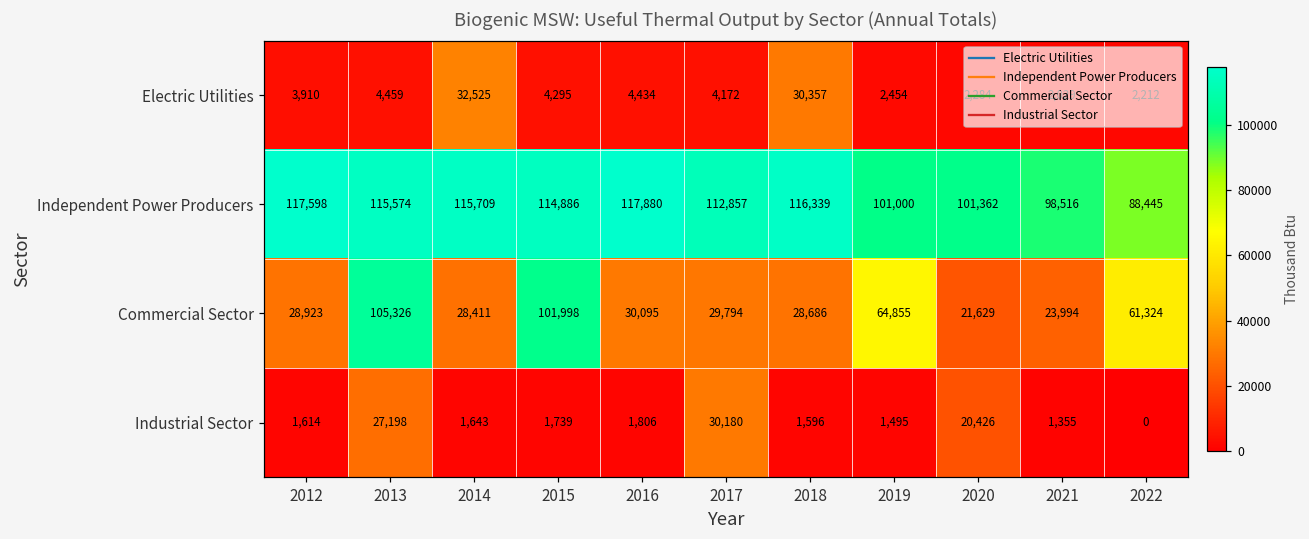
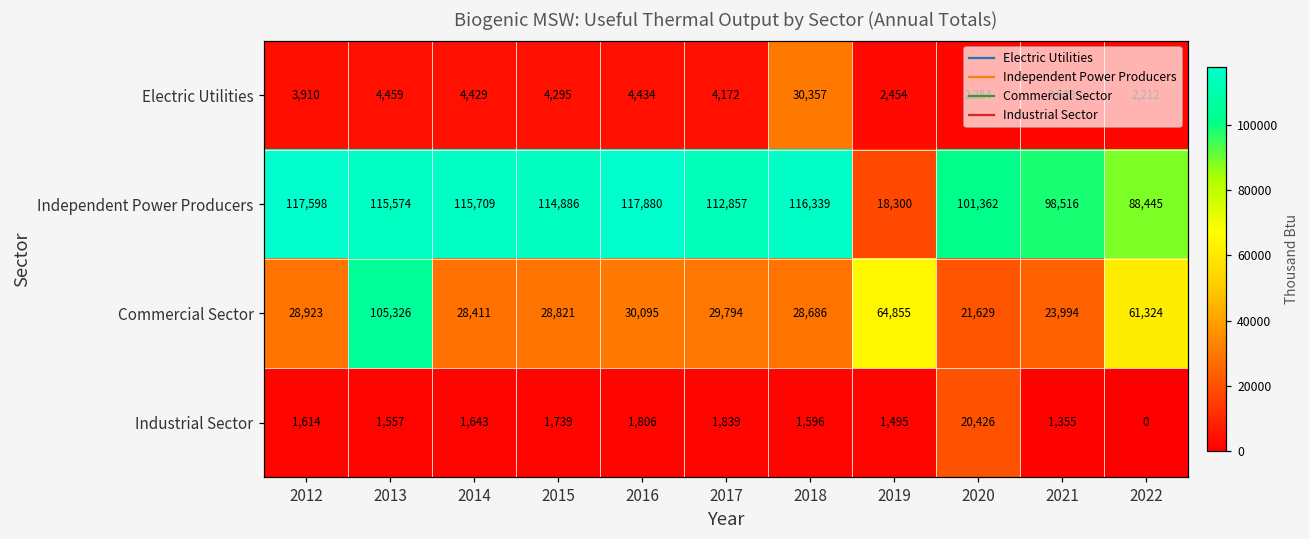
  {
    "Electric Utilities": {
      "2012": "3,910",
      "2013": "4,459",
-     "2014": "32,525",
+     "2014": "4,429",
      "2015": "4,295",
      "2016": "4,434",
      "2017": "4,172",
      "2018": "30,357",
      "2019": "2,454"
    },
    "Independent Power Producers": {
      "2012": "117,598",
      "2013": "115,574",
      "2014": "115,709",
      "2015": "114,886",
      "2016": "117,880",
      "2017": "112,857",
      "2018": "116,339",
-     "2019": "101,000",
+     "2019": "18,300",
      "2020": "101,362",
      "2021": "98,516",
      "2022": "88,445"
    },
    "Commercial Sector": {
      "2012": "28,923",
      "2013": "105,326",
      "2014": "28,411",
-     "2015": "101,998",
+     "2015": "28,821",
      "2016": "30,095",
      "2017": "29,794",
      "2018": "28,686",
      "2019": "64,855",
      "2020": "21,629",
      "2021": "23,994",
      "2022": "61,324"
    },
    "Industrial Sector": {
      "2012": "1,614",
-     "2013": "27,198",
+     "2013": "1,557",
      "2014": "1,643",
      "2015": "1,739",
      "2016": "1,806",
-     "2017": "30,180",
+     "2017": "1,839",
      "2018": "1,596",
      "2019": "1,495",
      "2020": "20,426",
      "2021": "1,355",
      "2022": "0"
    }
  }
